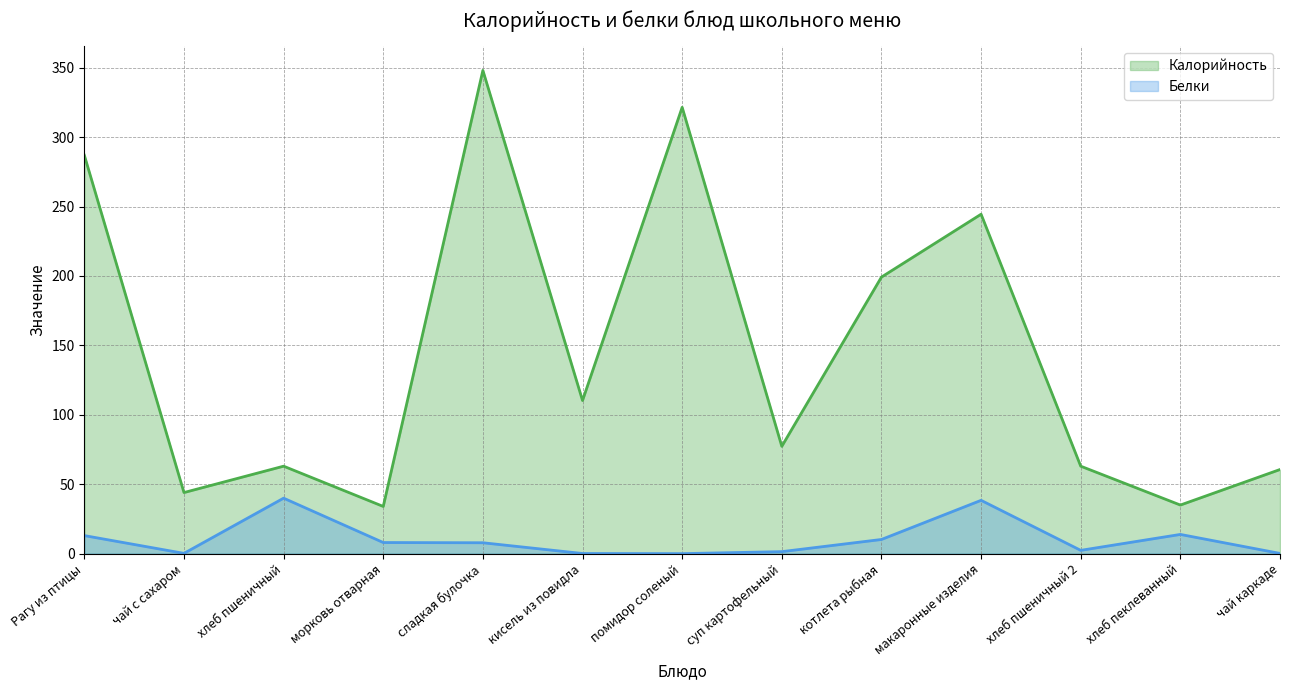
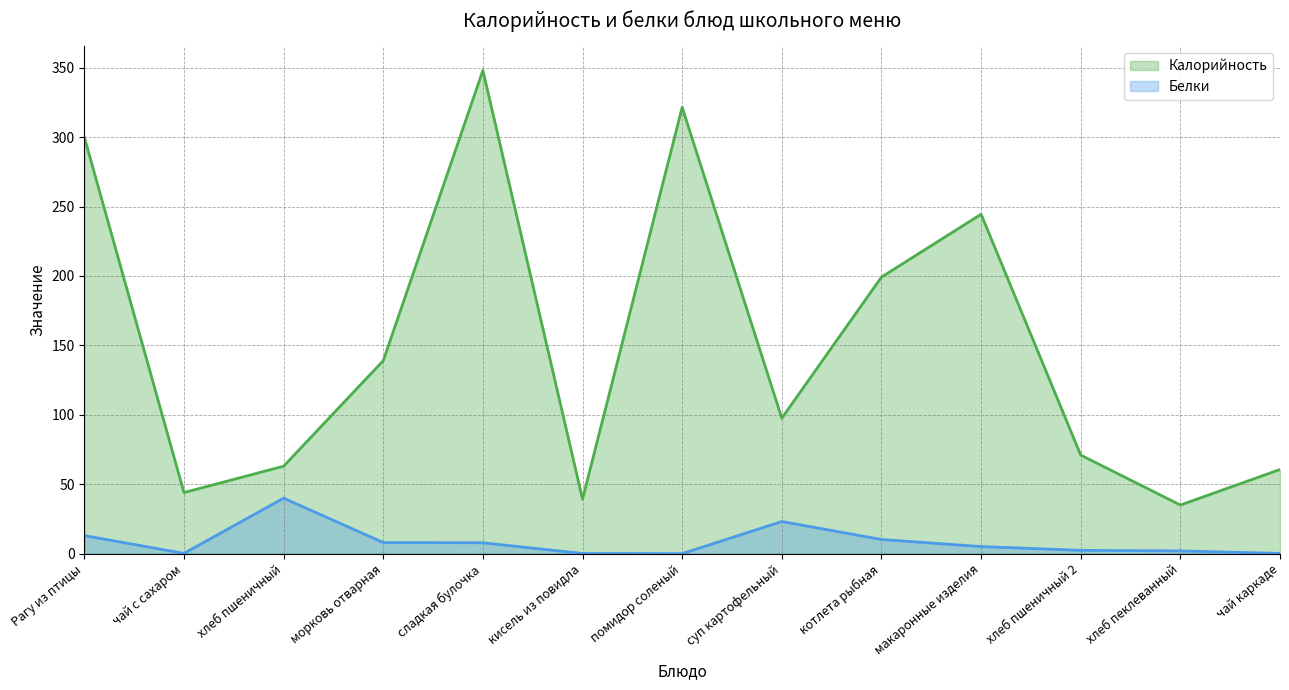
  {
    "Калорийность": {
-     "Рагу из птицы": 287,
+     "Рагу из птицы": 300,
      "чай с сахаром": 44,
      "хлеб пшеничный": 63,
-     "морковь отварная": 34,
+     "морковь отварная": 139,
      "сладкая булочка": 348,
-     "кисель из повидла": 110,
+     "кисель из повидла": 39,
      "помидор соленый": 322,
-     "суп картофельный": 77,
+     "суп картофельный": 98,
      "котлета рыбная": 199,
      "макаронные изделия": 245,
-     "хлеб пшеничный 2": 63,
+     "хлеб пшеничный 2": 71,
      "хлеб пеклеванный": 35,
      "чай каркаде": 61
    },
    "Белки": {
      "Рагу из птицы": 13,
      "чай с сахаром": 0,
      "хлеб пшеничный": 40,
      "морковь отварная": 8,
      "сладкая булочка": 8,
      "кисель из повидла": 0,
      "помидор соленый": 0,
-     "суп картофельный": 1,
+     "суп картофельный": 23,
      "котлета рыбная": 10,
-     "макаронные изделия": 38,
+     "макаронные изделия": 5,
      "хлеб пшеничный 2": 2,
-     "хлеб пеклеванный": 14,
+     "хлеб пеклеванный": 2,
      "чай каркаде": 0
    }
  }
